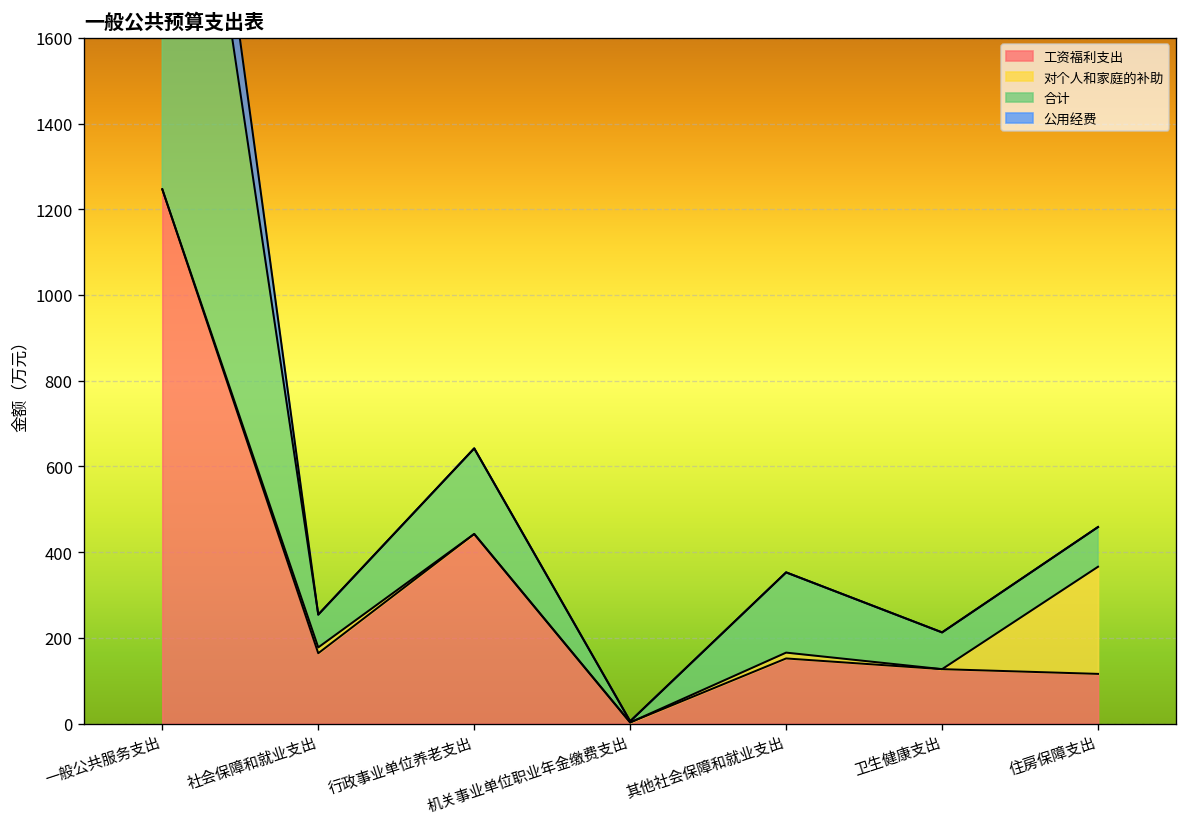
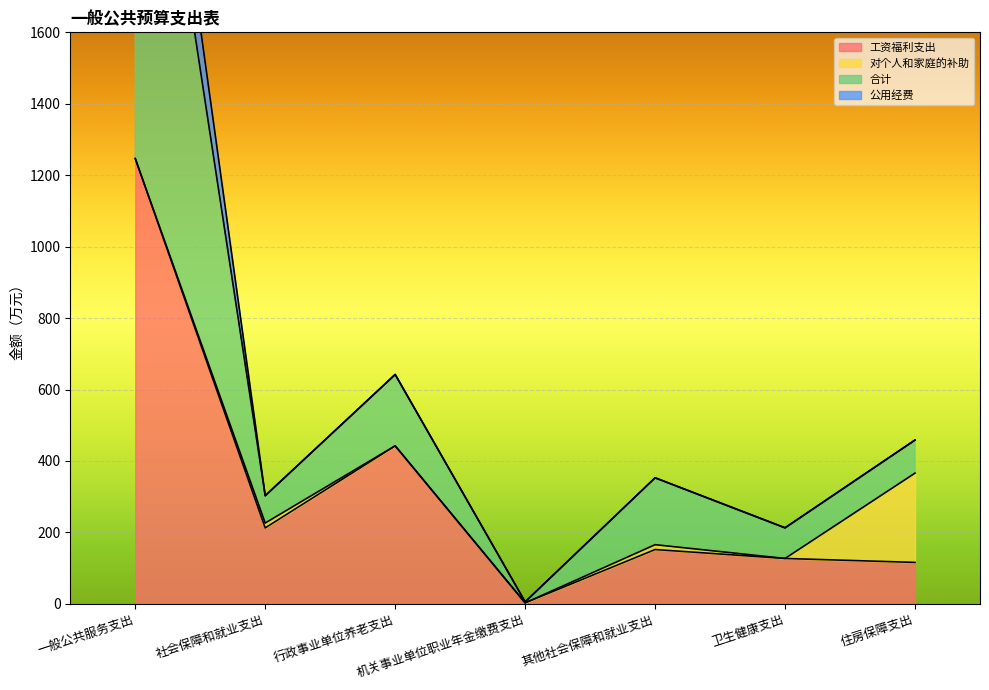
  {
    "工资福利支出": {
-     "社会保障和就业支出": 160,
+     "社会保障和就业支出": 210,
      "其他社会保障和就业支出": 150,
      "住房保障支出": 120
    },
    "对个人和家庭的补助": {
      "社会保障和就业支出": 10,
      "其他社会保障和就业支出": 10,
      "住房保障支出": 250
    }
  }
